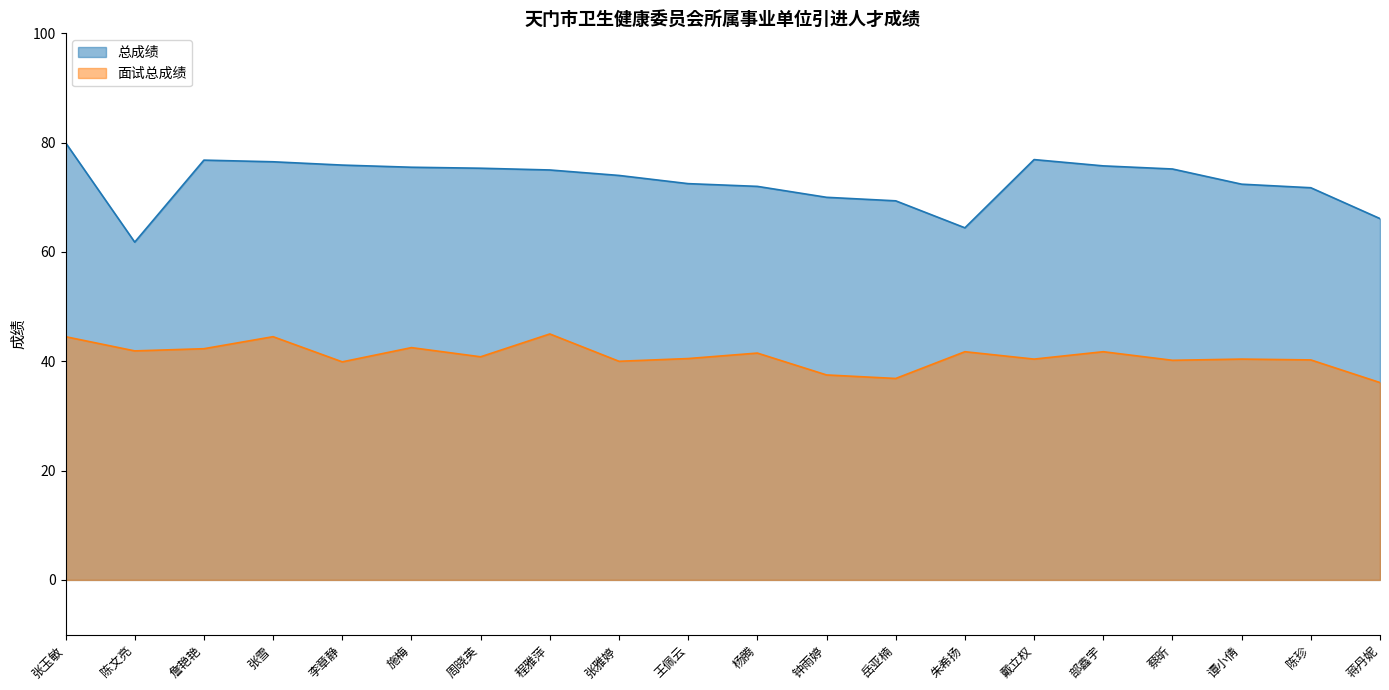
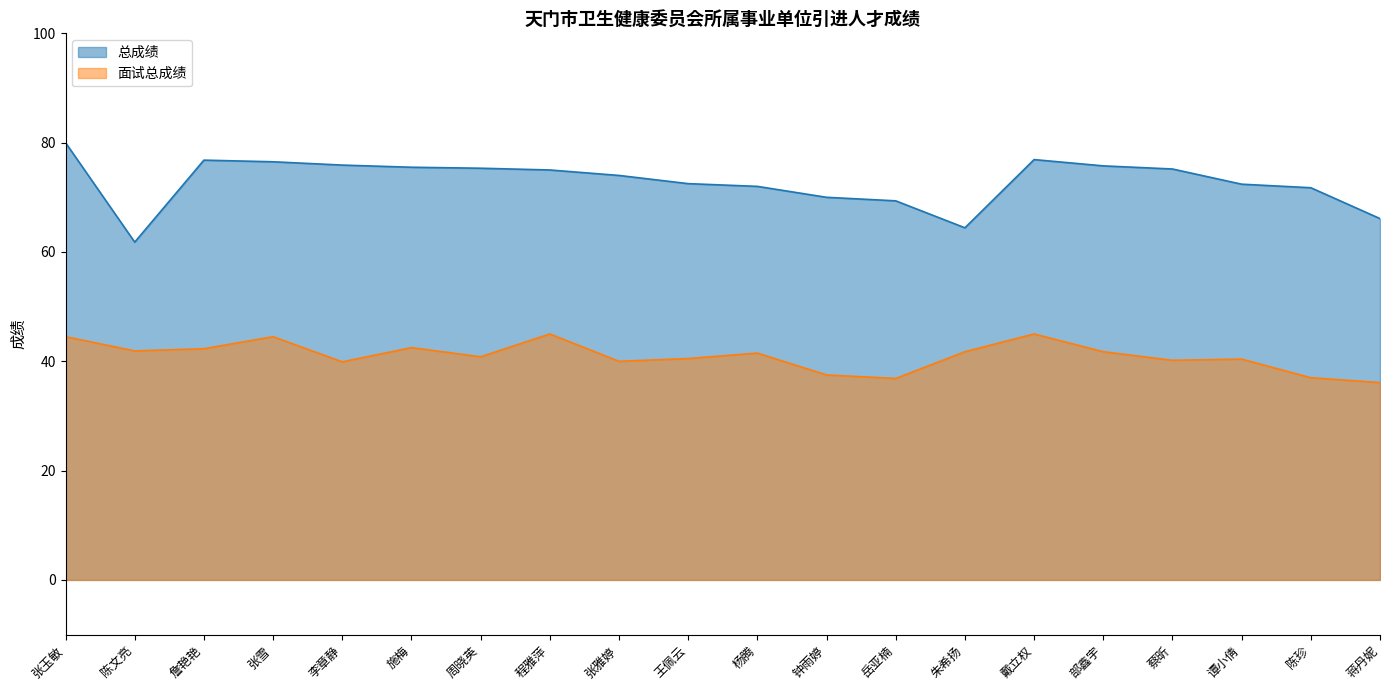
  {
    "总成绩": {
      "张玉敏": 80,
      "陈文亮": 62,
      "詹艳艳": 77,
      "张雪": 77,
      "李章静": 76,
      "施梅": 76,
      "周晓英": 75,
      "程雅萍": 75,
      "张雅婷": 74,
      "王佩云": 73,
      "杨腾": 72,
      "钟雨婷": 70,
      "岳亚楠": 69,
      "朱希扬": 64,
      "戴立权": 77,
      "部鑫宇": 76,
      "蔡昕": 75,
      "谭小倩": 72,
      "陈珍": 72,
      "蒋丹妮": 66
    },
    "面试总成绩": {
      "张玉敏": 45,
      "陈文亮": 42,
      "詹艳艳": 42,
      "张雪": 45,
      "李章静": 40,
      "施梅": 43,
      "周晓英": 41,
      "程雅萍": 45,
      "张雅婷": 40,
      "王佩云": 41,
      "杨腾": 42,
      "钟雨婷": 38,
      "岳亚楠": 37,
      "朱希扬": 42,
-     "戴立权": 40,
+     "戴立权": 45,
      "部鑫宇": 42,
      "蔡昕": 40,
      "谭小倩": 40,
-     "陈珍": 40,
+     "陈珍": 37,
      "蒋丹妮": 36
    }
  }
